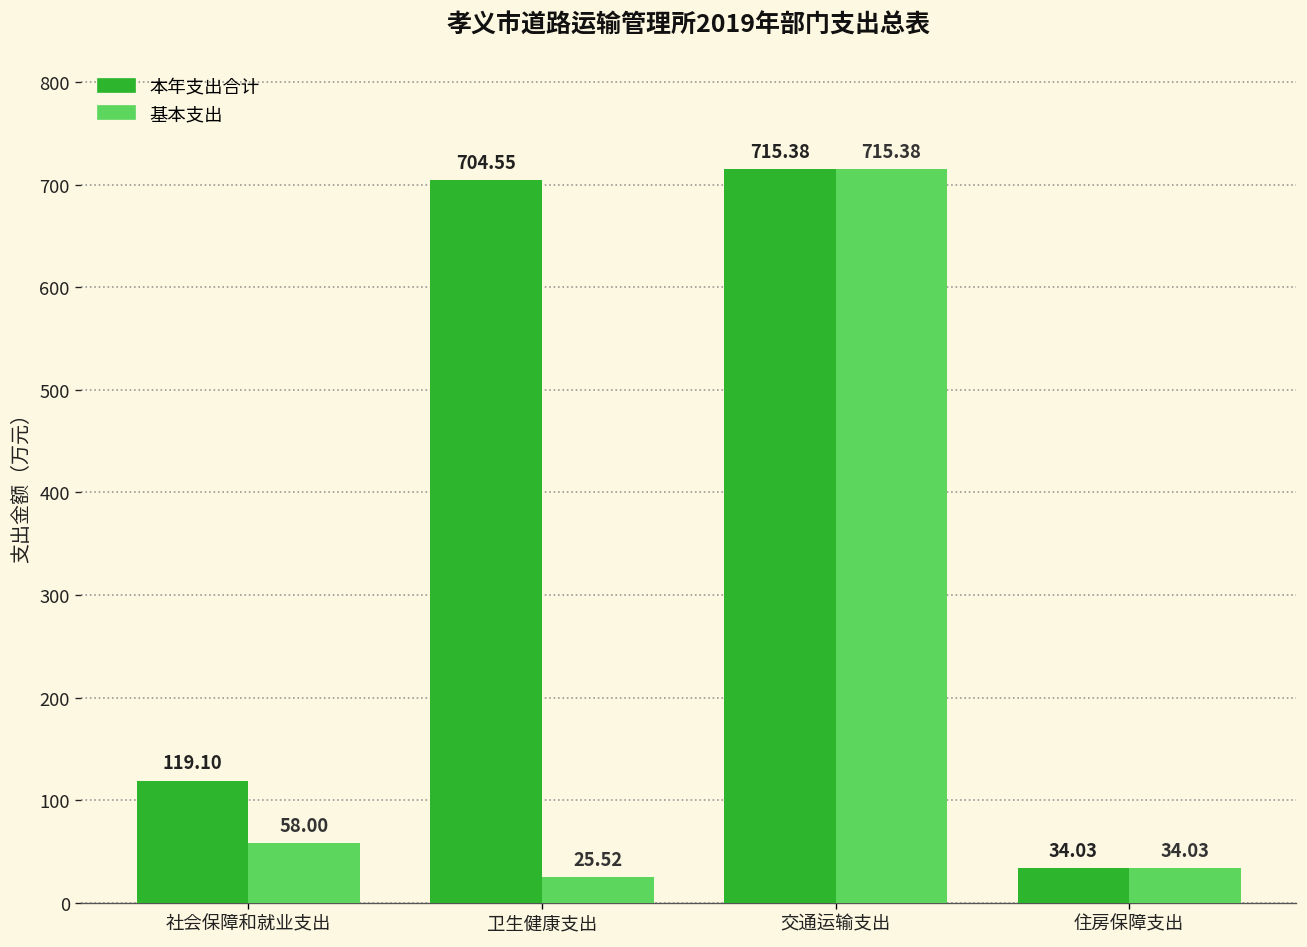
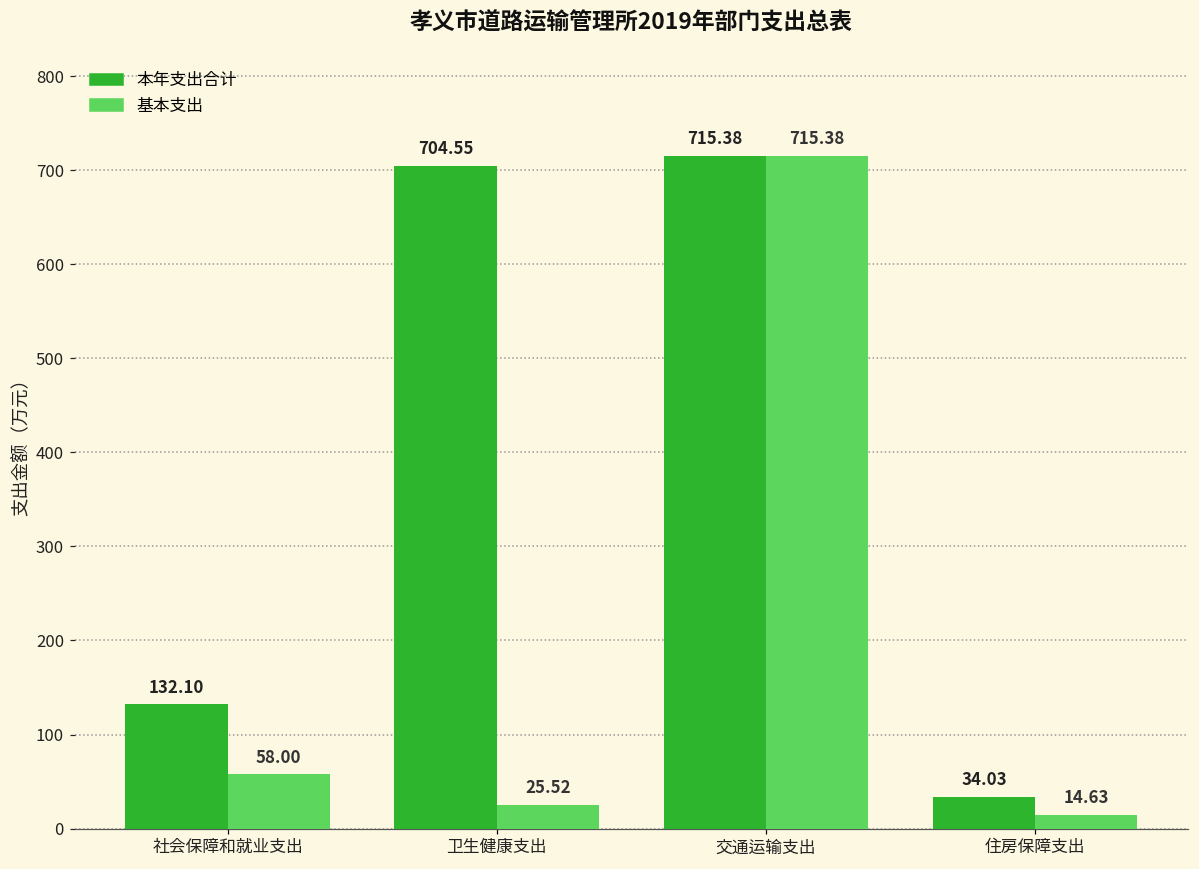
  {
    "本年支出合计": {
-     "社会保障和就业支出": 119.10,
+     "社会保障和就业支出": 132.10,
      "卫生健康支出": 704.55,
      "交通运输支出": 715.38,
      "住房保障支出": 34.03
    },
    "基本支出": {
      "社会保障和就业支出": 58.00,
      "卫生健康支出": 25.52,
      "交通运输支出": 715.38,
-     "住房保障支出": 34.03
+     "住房保障支出": 14.63
    }
  }
